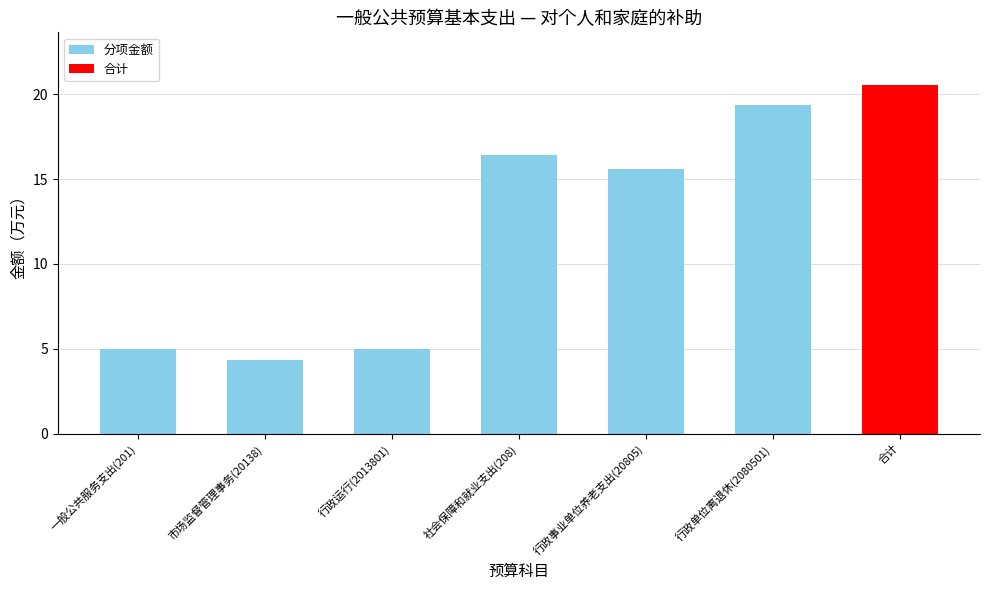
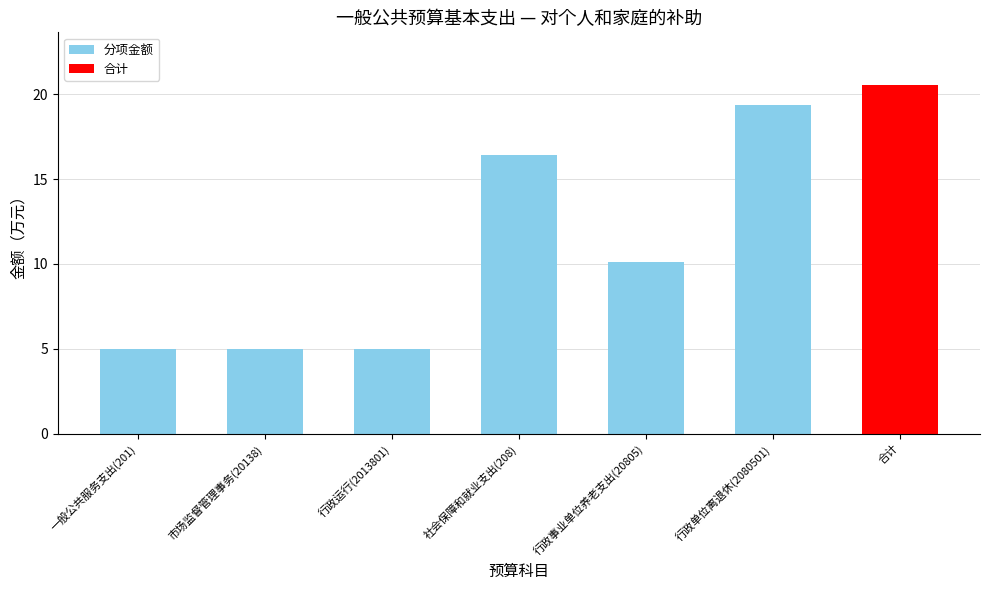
  {
    "一般公共服务支出(201)": 5.0,
-   "市场监督管理事务(20138)": 4.3,
+   "市场监督管理事务(20138)": 5.0,
    "行政运行(2013801)": 5.0,
    "社会保障和就业支出(208)": 16.4,
-   "行政事业单位养老支出(20805)": 15.6,
+   "行政事业单位养老支出(20805)": 10.1,
    "行政单位离退休(2080501)": 19.4,
    "合计": 20.6
  }
